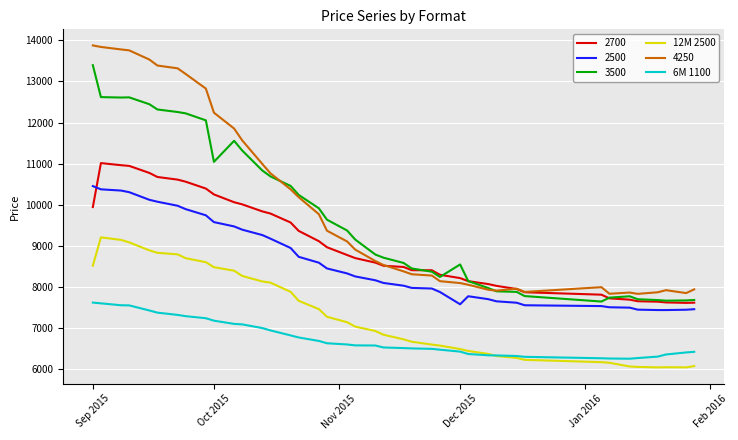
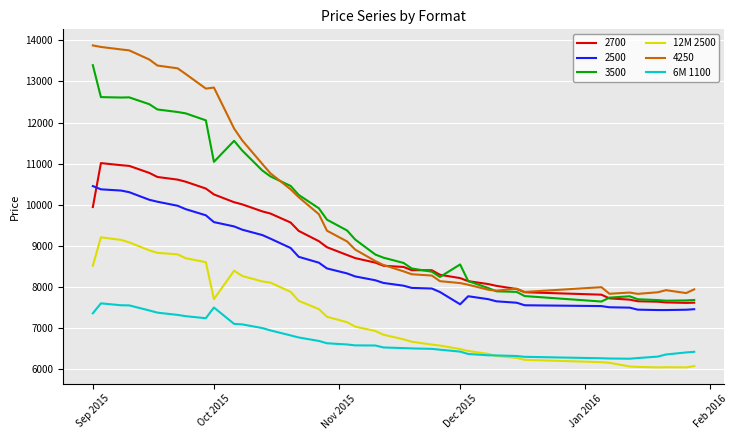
  {
    "2700": {
      "Sep 2015": 9900,
      "Oct 2015": 10200,
      "Dec 2015": 8200
    },
    "2500": {
      "Sep 2015": 10500,
      "Oct 2015": 9600,
      "Dec 2015": 7600
    },
    "3500": {
      "Sep 2015": 13400,
      "Oct 2015": 11000,
      "Dec 2015": 8500
    },
    "12M 2500": {
      "Sep 2015": 8500,
-     "Oct 2015": 8500,
+     "Oct 2015": 7700,
      "Dec 2015": 6500
    },
    "4250": {
      "Sep 2015": 13900,
-     "Oct 2015": 12200,
+     "Oct 2015": 12900,
      "Dec 2015": 8100
    },
    "6M 1100": {
-     "Sep 2015": 7600,
-     "Oct 2015": 7200,
+     "Sep 2015": 7300,
+     "Oct 2015": 7500,
      "Dec 2015": 6400
    }
  }
